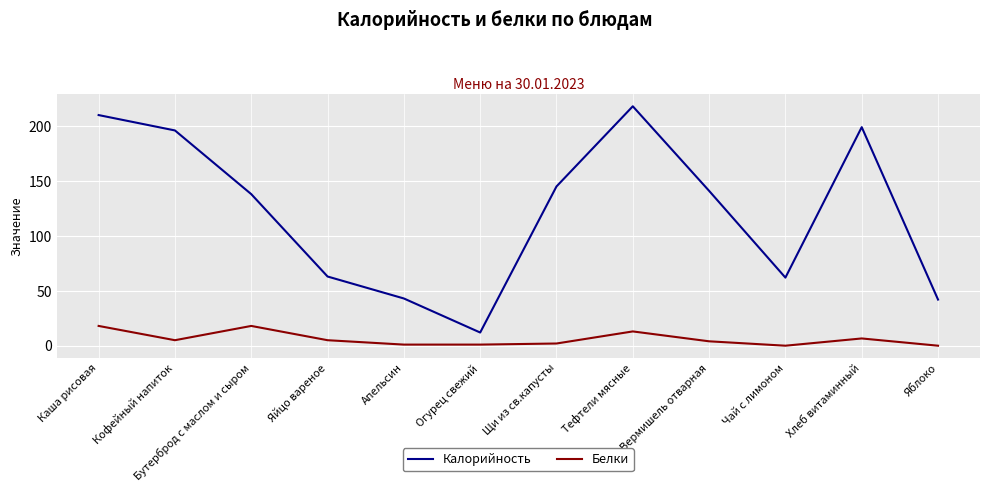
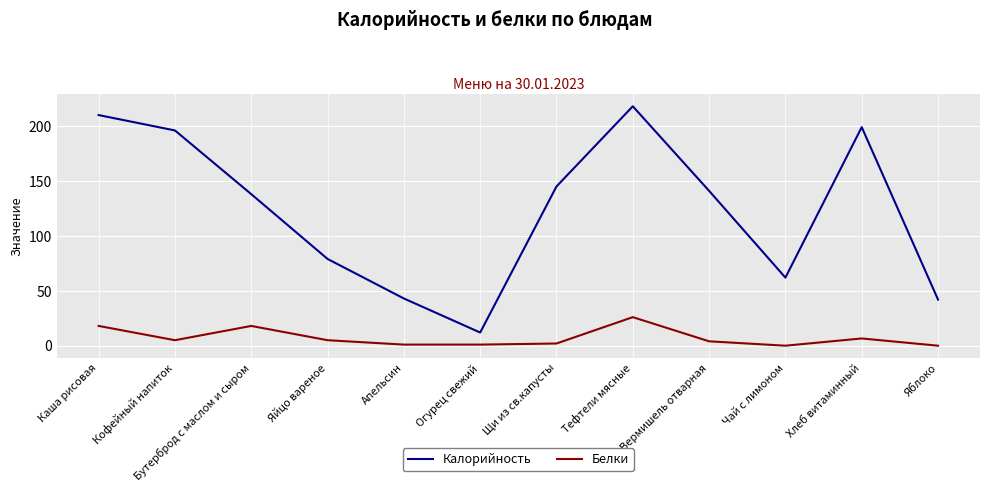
  {
    "Калорийность": {
      "Каша рисовая": 210,
      "Кофейный напиток": 196,
      "Бутерброд с маслом и сыром": 138,
-     "Яйцо вареное": 63,
+     "Яйцо вареное": 79,
      "Апельсин": 43,
      "Огурец свежий": 12,
      "Щи из св.капусты": 145,
      "Тефтели мясные": 218,
      "Вермишель отварная": 141,
      "Чай с лимоном": 62,
      "Хлеб витаминный": 199,
      "Яблоко": 42
    },
    "Белки": {
      "Каша рисовая": 18,
      "Кофейный напиток": 5,
      "Бутерброд с маслом и сыром": 18,
      "Яйцо вареное": 5,
      "Апельсин": 1,
      "Огурец свежий": 1,
      "Щи из св.капусты": 2,
-     "Тефтели мясные": 13,
+     "Тефтели мясные": 26,
      "Вермишель отварная": 4,
      "Чай с лимоном": 0,
      "Хлеб витаминный": 7,
      "Яблоко": 0
    }
  }
